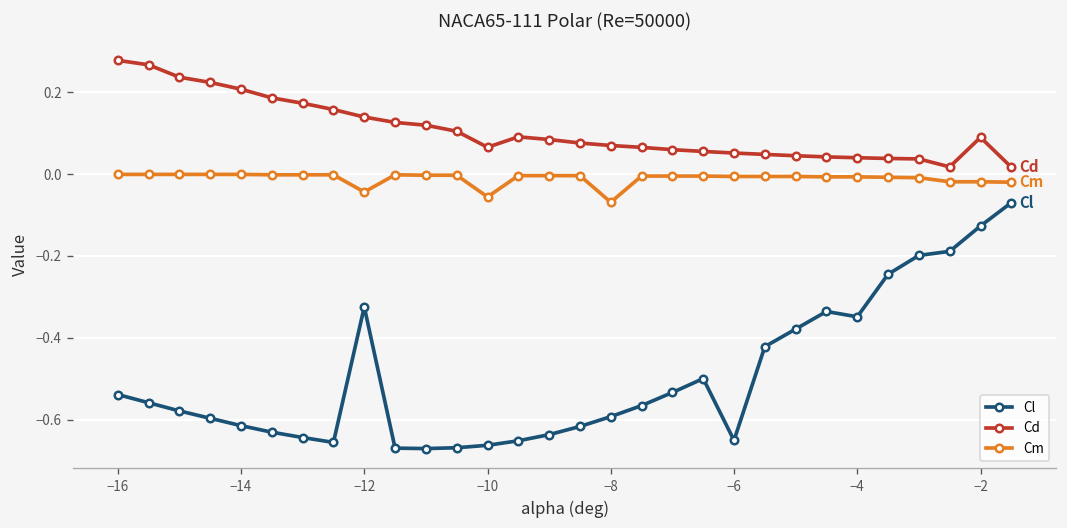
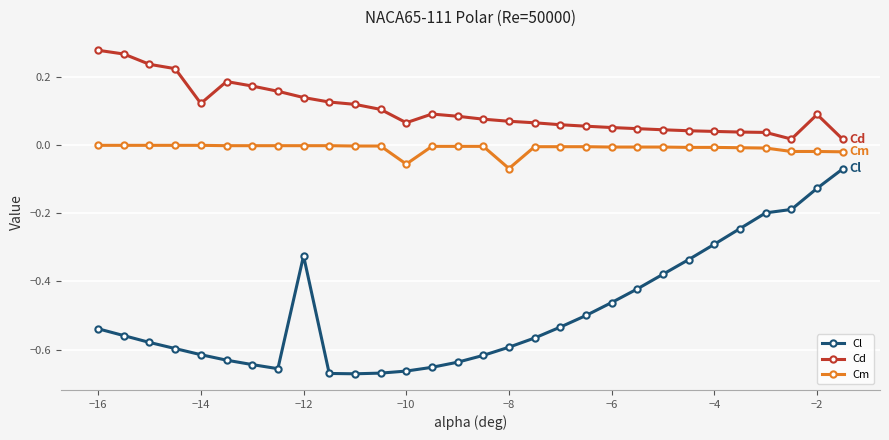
  {
    "Cl": {
      "−16": -0.54,
      "−14": -0.62,
      "−12": -0.33,
      "−10": -0.66,
      "−8": -0.59,
-     "−6": -0.65,
-     "−4": -0.35,
+     "−6": -0.46,
+     "−4": -0.29,
      "−2": -0.13
    },
    "Cd": {
      "−16": 0.28,
-     "−14": 0.21,
+     "−14": 0.12,
      "−12": 0.14,
      "−10": 0.07,
      "−8": 0.07,
      "−6": 0.05,
      "−4": 0.04,
      "−2": 0.09
    },
    "Cm": {
      "−16": 0.00,
      "−14": 0.00,
-     "−12": -0.04,
+     "−12": 0.00,
      "−10": -0.06,
      "−8": -0.07,
      "−6": -0.01,
      "−4": -0.01,
      "−2": -0.02
    }
  }
